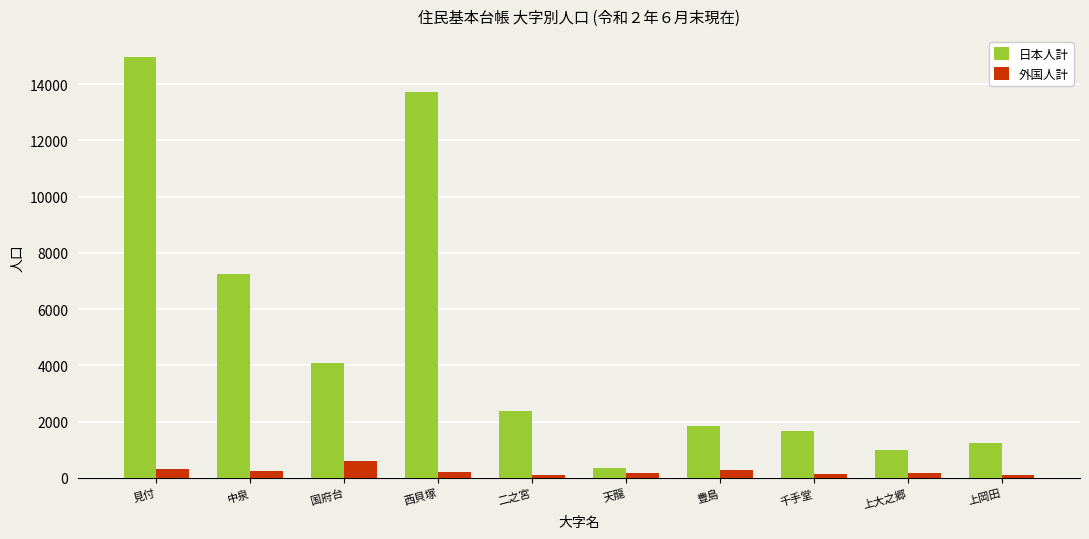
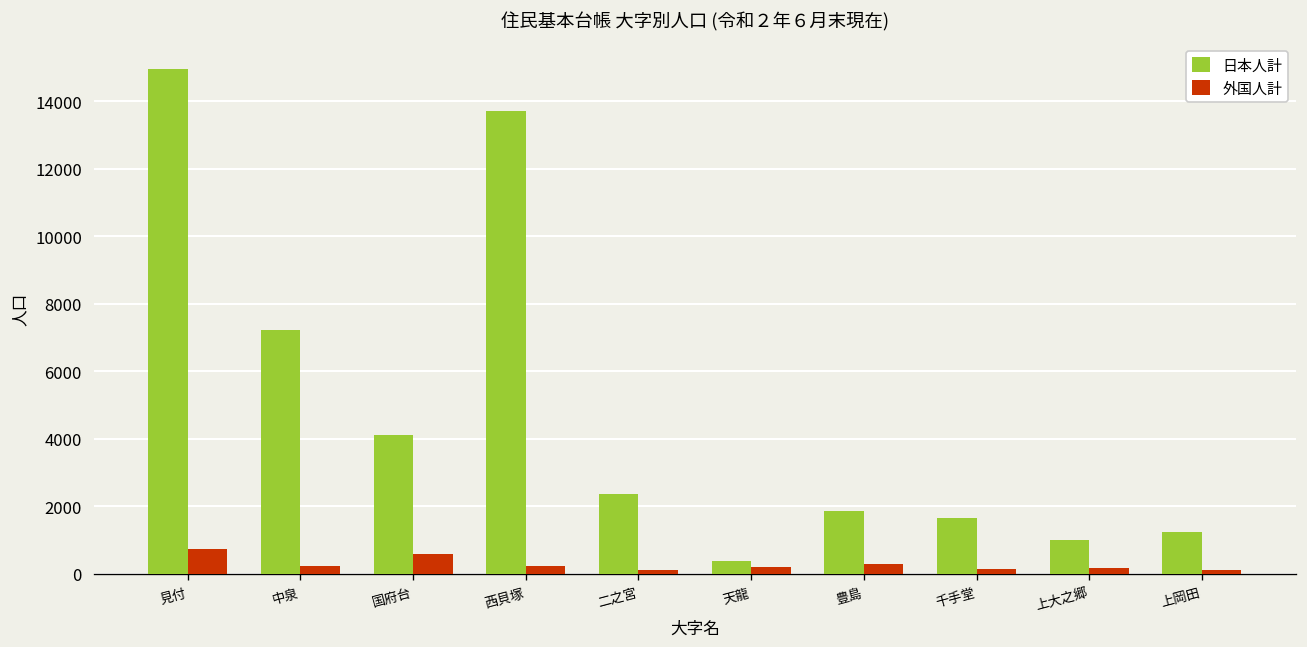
  {
    "日本人計": {
      "見付": 15000,
      "中泉": 7200,
      "国府台": 4100,
      "西貝塚": 13700,
      "二之宮": 2400,
      "天龍": 400,
      "豊島": 1900,
      "千手堂": 1700,
      "上大之郷": 1000,
      "上岡田": 1200
    },
    "外国人計": {
-     "見付": 300,
+     "見付": 700,
      "中泉": 200,
      "国府台": 600,
      "西貝塚": 200,
      "二之宮": 100,
      "天龍": 200,
      "豊島": 300,
      "千手堂": 100,
      "上大之郷": 200,
      "上岡田": 100
    }
  }
